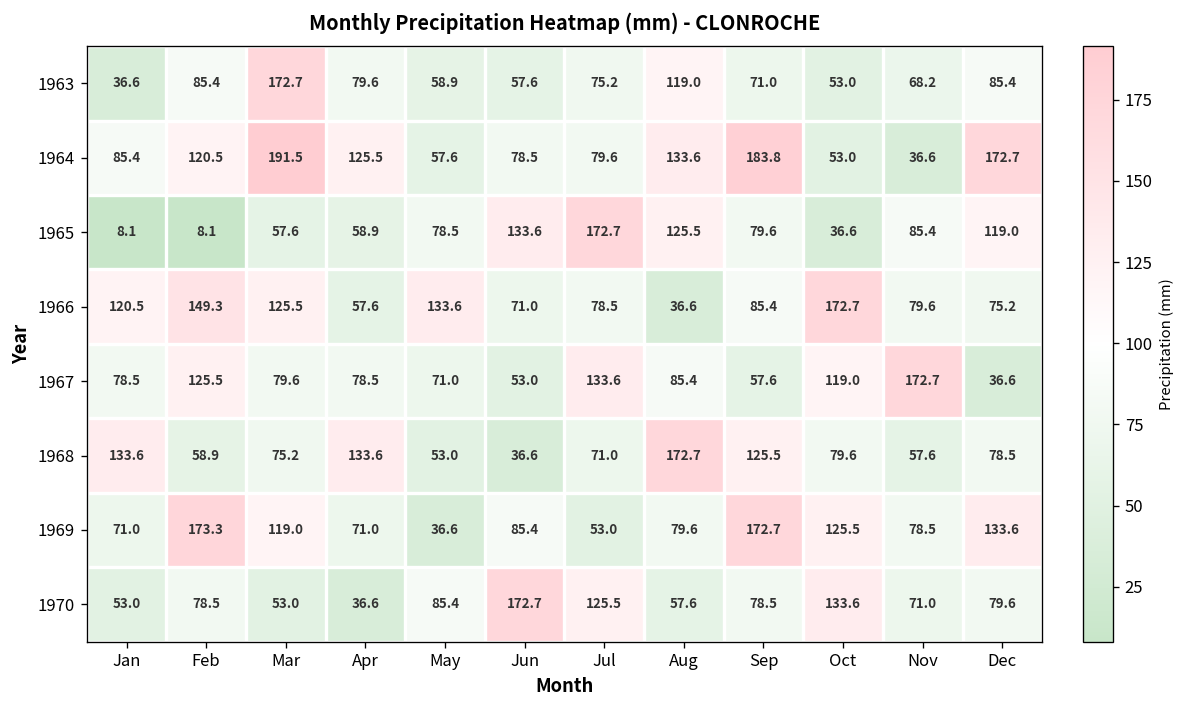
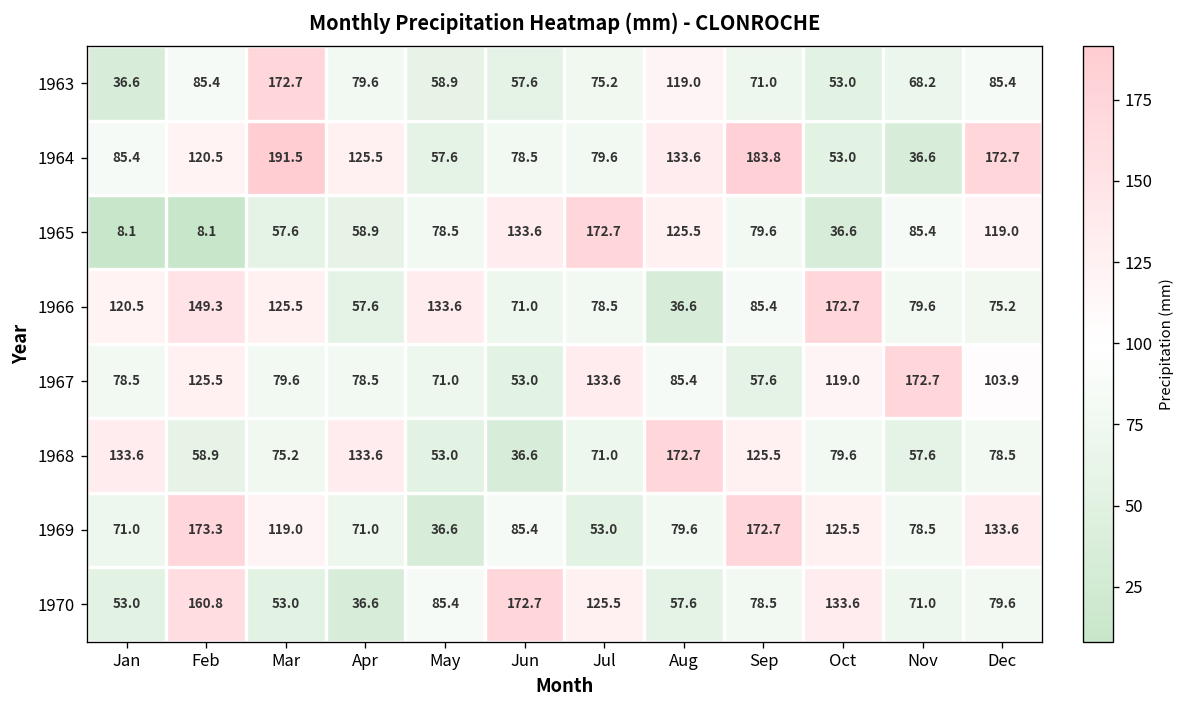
  {
    "1963": {
      "Jan": 36.6,
      "Feb": 85.4,
      "Mar": 172.7,
      "Apr": 79.6,
      "May": 58.9,
      "Jun": 57.6,
      "Jul": 75.2,
      "Aug": 119.0,
      "Sep": 71.0,
      "Oct": 53.0,
      "Nov": 68.2,
      "Dec": 85.4
    },
    "1964": {
      "Jan": 85.4,
      "Feb": 120.5,
      "Mar": 191.5,
      "Apr": 125.5,
      "May": 57.6,
      "Jun": 78.5,
      "Jul": 79.6,
      "Aug": 133.6,
      "Sep": 183.8,
      "Oct": 53.0,
      "Nov": 36.6,
      "Dec": 172.7
    },
    "1965": {
      "Jan": 8.1,
      "Feb": 8.1,
      "Mar": 57.6,
      "Apr": 58.9,
      "May": 78.5,
      "Jun": 133.6,
      "Jul": 172.7,
      "Aug": 125.5,
      "Sep": 79.6,
      "Oct": 36.6,
      "Nov": 85.4,
      "Dec": 119.0
    },
    "1966": {
      "Jan": 120.5,
      "Feb": 149.3,
      "Mar": 125.5,
      "Apr": 57.6,
      "May": 133.6,
      "Jun": 71.0,
      "Jul": 78.5,
      "Aug": 36.6,
      "Sep": 85.4,
      "Oct": 172.7,
      "Nov": 79.6,
      "Dec": 75.2
    },
    "1967": {
      "Jan": 78.5,
      "Feb": 125.5,
      "Mar": 79.6,
      "Apr": 78.5,
      "May": 71.0,
      "Jun": 53.0,
      "Jul": 133.6,
      "Aug": 85.4,
      "Sep": 57.6,
      "Oct": 119.0,
      "Nov": 172.7,
-     "Dec": 36.6
+     "Dec": 103.9
    },
    "1968": {
      "Jan": 133.6,
      "Feb": 58.9,
      "Mar": 75.2,
      "Apr": 133.6,
      "May": 53.0,
      "Jun": 36.6,
      "Jul": 71.0,
      "Aug": 172.7,
      "Sep": 125.5,
      "Oct": 79.6,
      "Nov": 57.6,
      "Dec": 78.5
    },
    "1969": {
      "Jan": 71.0,
      "Feb": 173.3,
      "Mar": 119.0,
      "Apr": 71.0,
      "May": 36.6,
      "Jun": 85.4,
      "Jul": 53.0,
      "Aug": 79.6,
      "Sep": 172.7,
      "Oct": 125.5,
      "Nov": 78.5,
      "Dec": 133.6
    },
    "1970": {
      "Jan": 53.0,
-     "Feb": 78.5,
+     "Feb": 160.8,
      "Mar": 53.0,
      "Apr": 36.6,
      "May": 85.4,
      "Jun": 172.7,
      "Jul": 125.5,
      "Aug": 57.6,
      "Sep": 78.5,
      "Oct": 133.6,
      "Nov": 71.0,
      "Dec": 79.6
    }
  }
